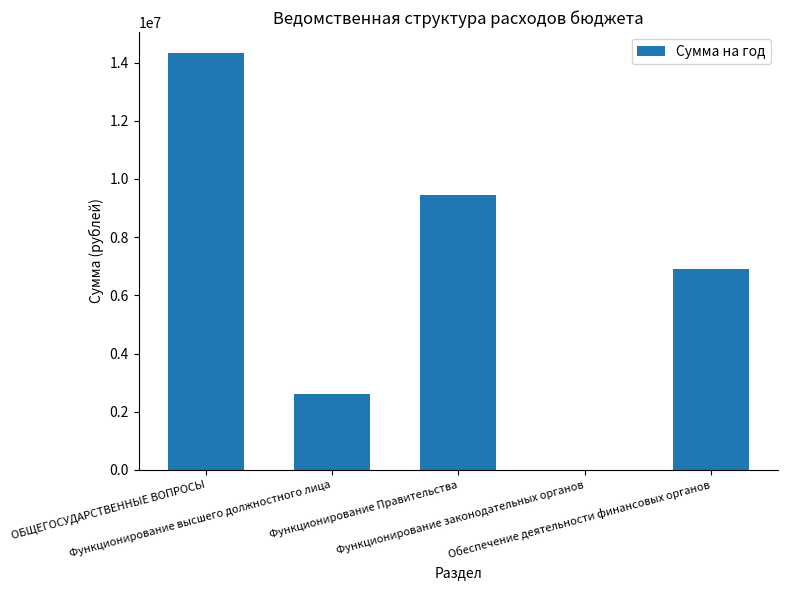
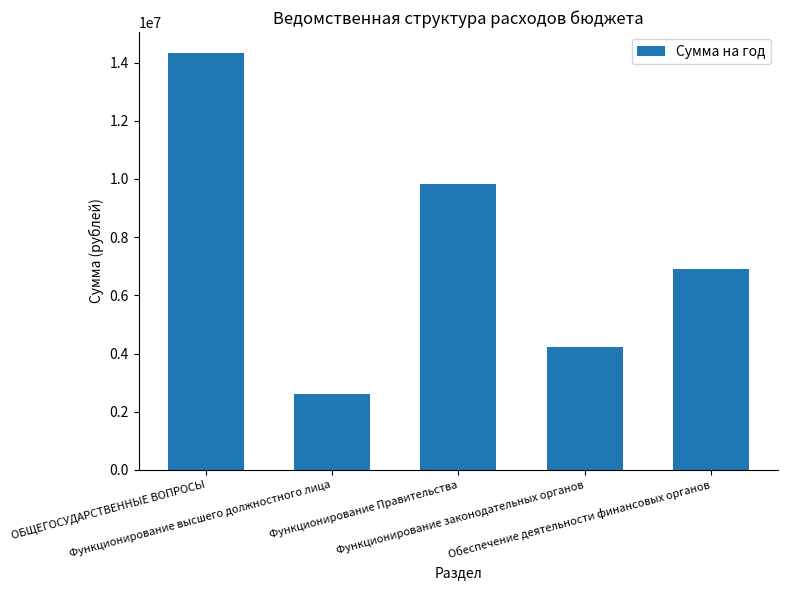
  {
    "ОБЩЕГОСУДАРСТВЕННЫЕ ВОПРОСЫ": 14300000,
    "Функционирование высшего должностного лица": 2600000,
-   "Функционирование Правительства": 9400000,
-   "Функционирование законодательных органов": 0,
+   "Функционирование Правительства": 9800000,
+   "Функционирование законодательных органов": 4200000,
    "Обеспечение деятельности финансовых органов": 6900000
  }
